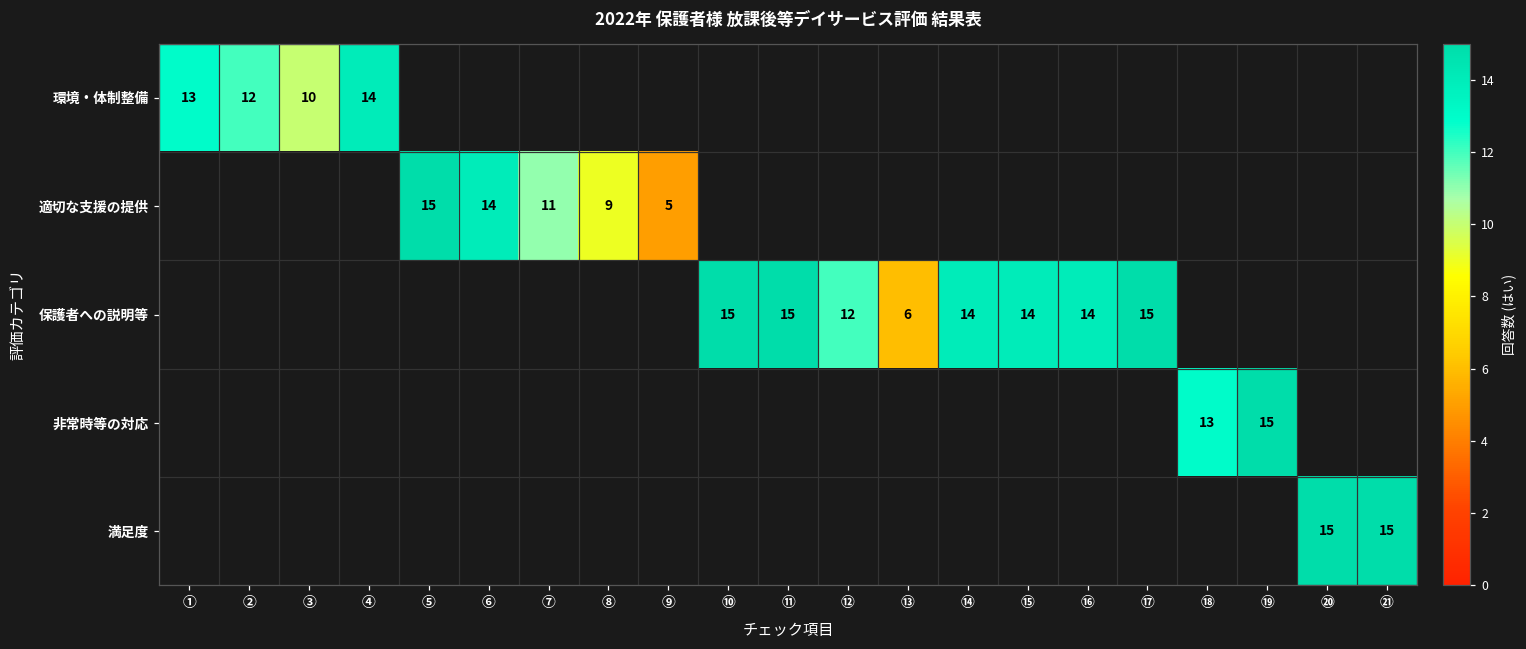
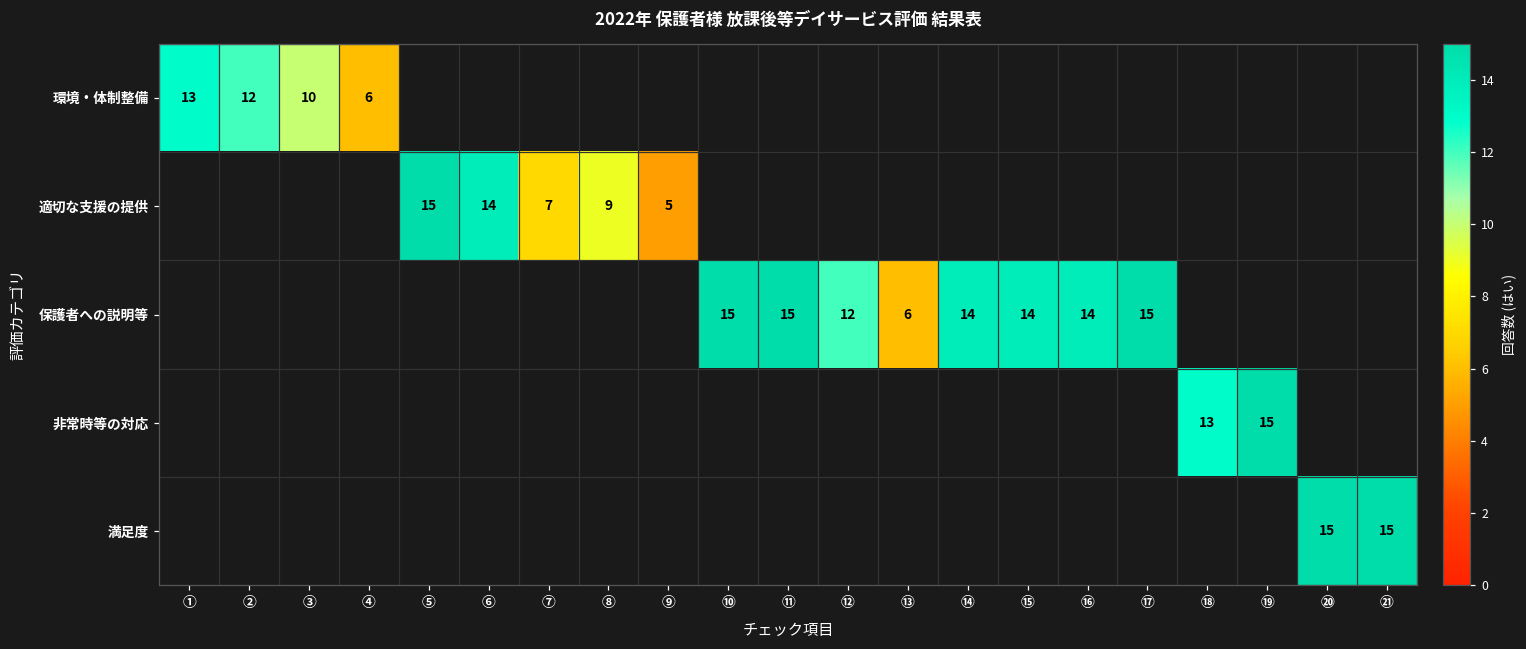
  {
    "環境・体制整備": {
      "①": 13,
      "②": 12,
      "③": 10,
-     "④": 14
+     "④": 6
    },
    "適切な支援の提供": {
      "⑤": 15,
      "⑥": 14,
-     "⑦": 11,
+     "⑦": 7,
      "⑧": 9,
      "⑨": 5
    },
    "保護者への説明等": {
      "⑩": 15,
      "⑪": 15,
      "⑫": 12,
      "⑬": 6,
      "⑭": 14,
      "⑮": 14,
      "⑯": 14,
      "⑰": 15
    },
    "非常時等の対応": {
      "⑱": 13,
      "⑲": 15
    },
    "満足度": {
      "⑳": 15,
      "㉑": 15
    }
  }
